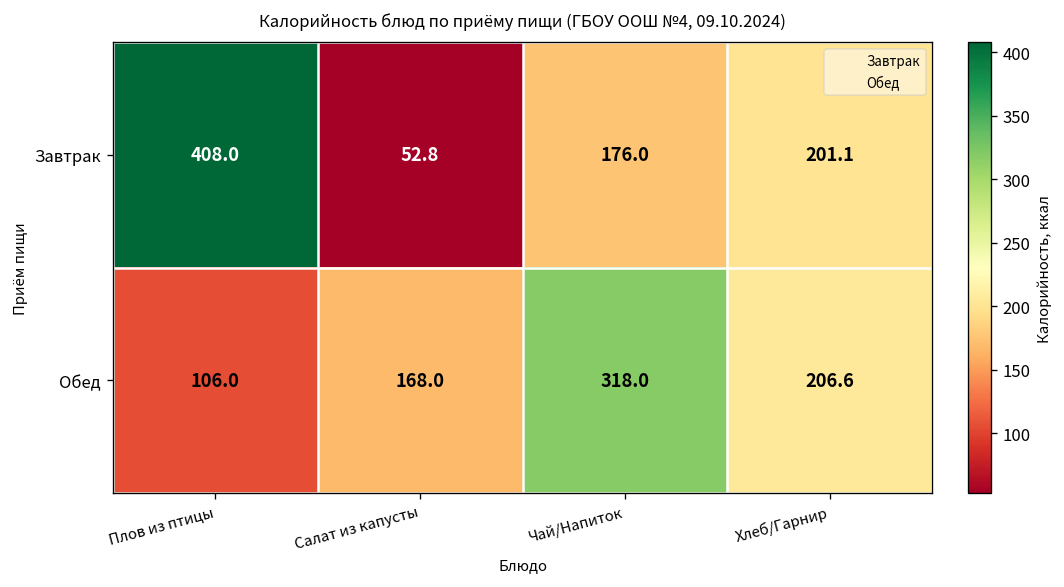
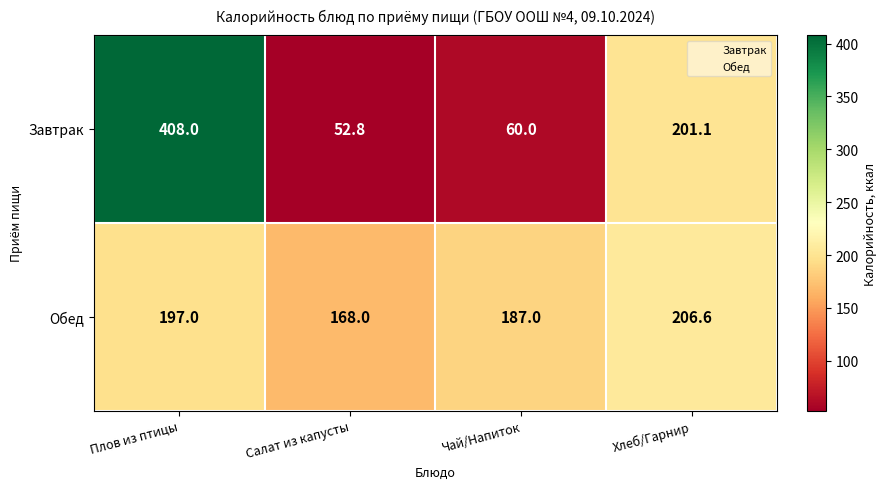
  {
    "Завтрак": {
      "Плов из птицы": 408.0,
      "Салат из капусты": 52.8,
-     "Чай/Напиток": 176.0,
+     "Чай/Напиток": 60.0,
      "Хлеб/Гарнир": 201.1
    },
    "Обед": {
-     "Плов из птицы": 106.0,
+     "Плов из птицы": 197.0,
      "Салат из капусты": 168.0,
-     "Чай/Напиток": 318.0,
+     "Чай/Напиток": 187.0,
      "Хлеб/Гарнир": 206.6
    }
  }
